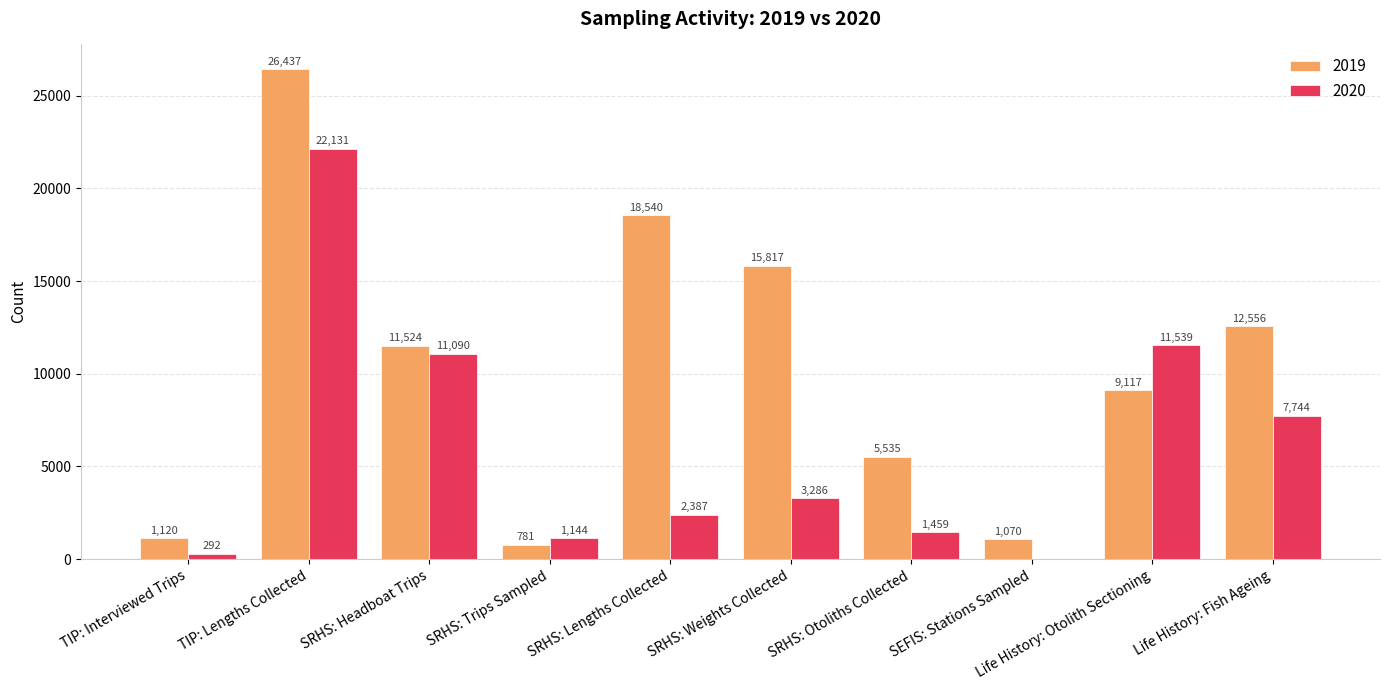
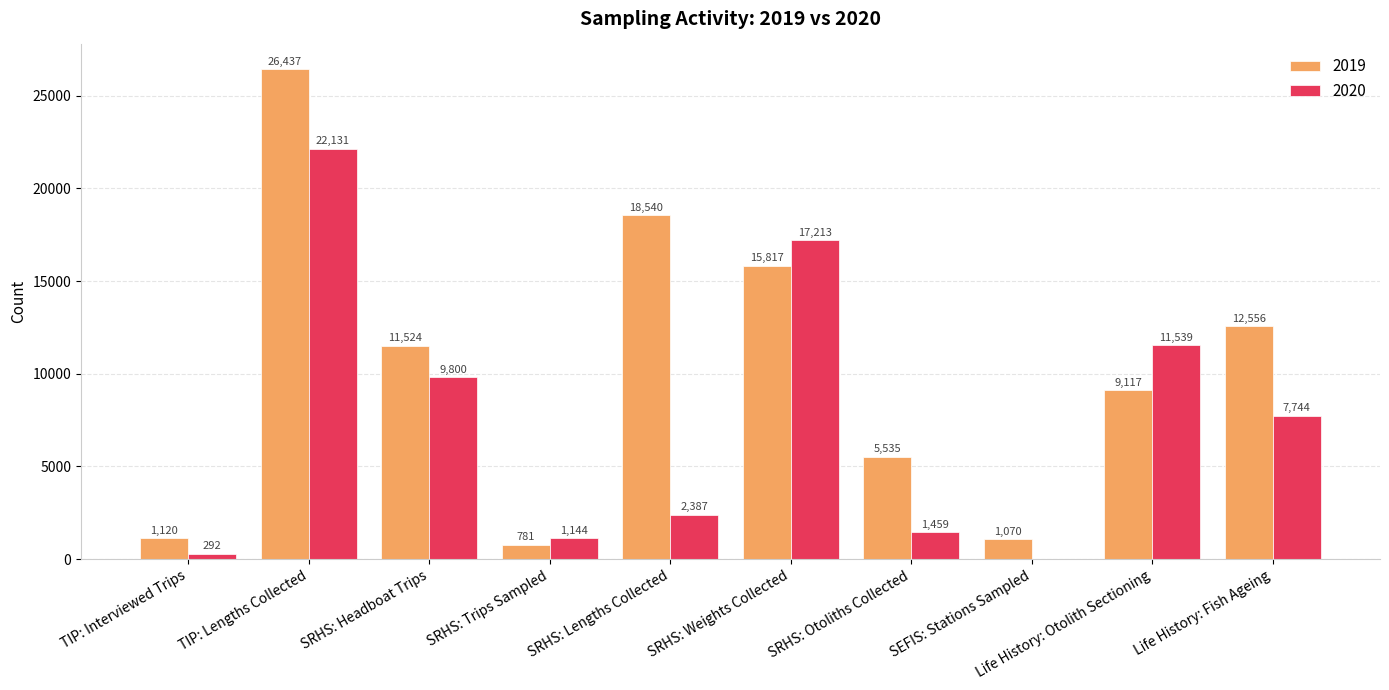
  {
    "2019": {
      "TIP: Interviewed Trips": "1,120",
      "TIP: Lengths Collected": "26,437",
      "SRHS: Headboat Trips": "11,524",
      "SRHS: Trips Sampled": "781",
      "SRHS: Lengths Collected": "18,540",
      "SRHS: Weights Collected": "15,817",
      "SRHS: Otoliths Collected": "5,535",
      "SEFIS: Stations Sampled": "1,070",
      "Life History: Otolith Sectioning": "9,117",
      "Life History: Fish Ageing": "12,556"
    },
    "2020": {
      "TIP: Interviewed Trips": "292",
      "TIP: Lengths Collected": "22,131",
-     "SRHS: Headboat Trips": "11,090",
+     "SRHS: Headboat Trips": "9,800",
      "SRHS: Trips Sampled": "1,144",
      "SRHS: Lengths Collected": "2,387",
-     "SRHS: Weights Collected": "3,286",
+     "SRHS: Weights Collected": "17,213",
      "SRHS: Otoliths Collected": "1,459",
      "Life History: Otolith Sectioning": "11,539",
      "Life History: Fish Ageing": "7,744"
    }
  }
